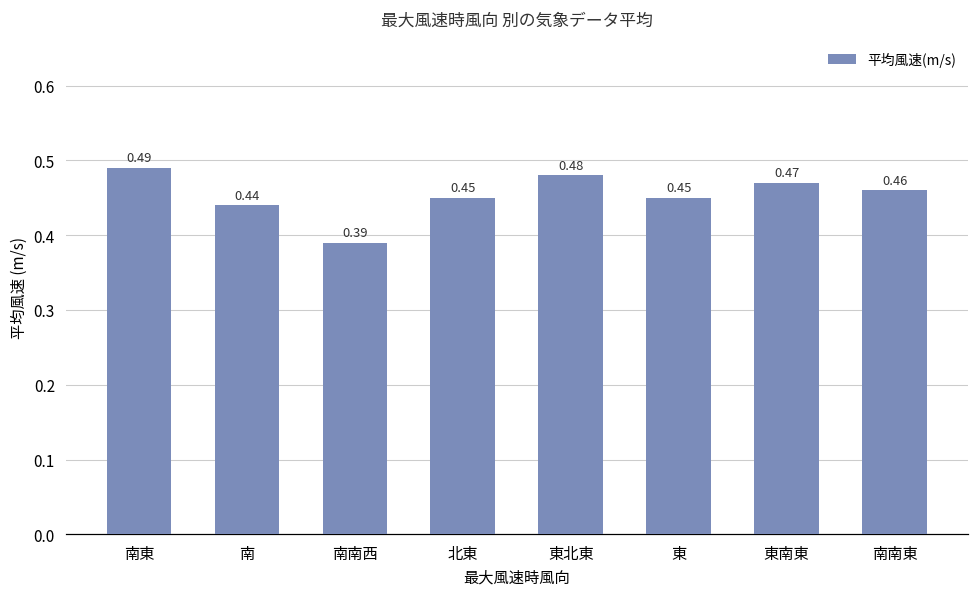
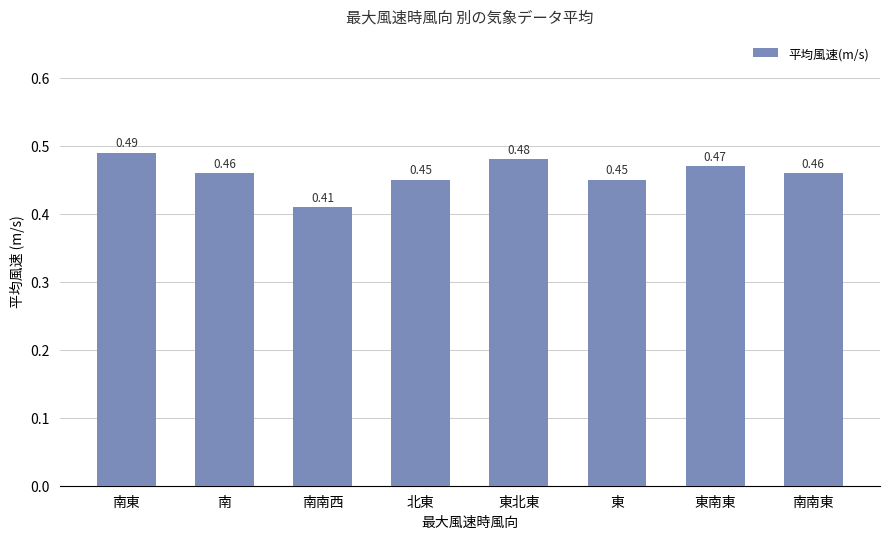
  {
    "南東": 0.49,
-   "南": 0.44,
-   "南南西": 0.39,
+   "南": 0.46,
+   "南南西": 0.41,
    "北東": 0.45,
    "東北東": 0.48,
    "東": 0.45,
    "東南東": 0.47,
    "南南東": 0.46
  }
